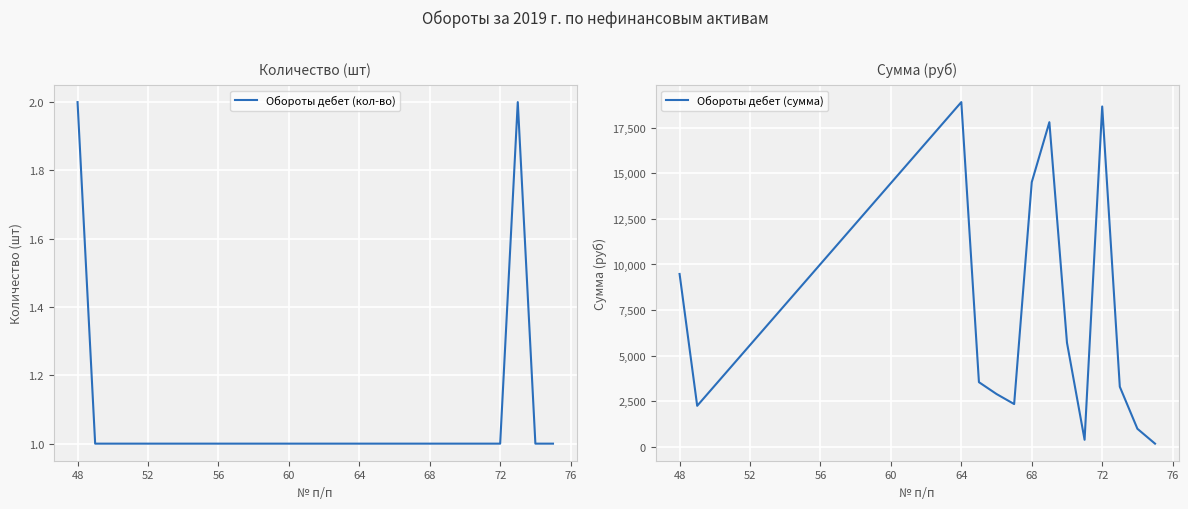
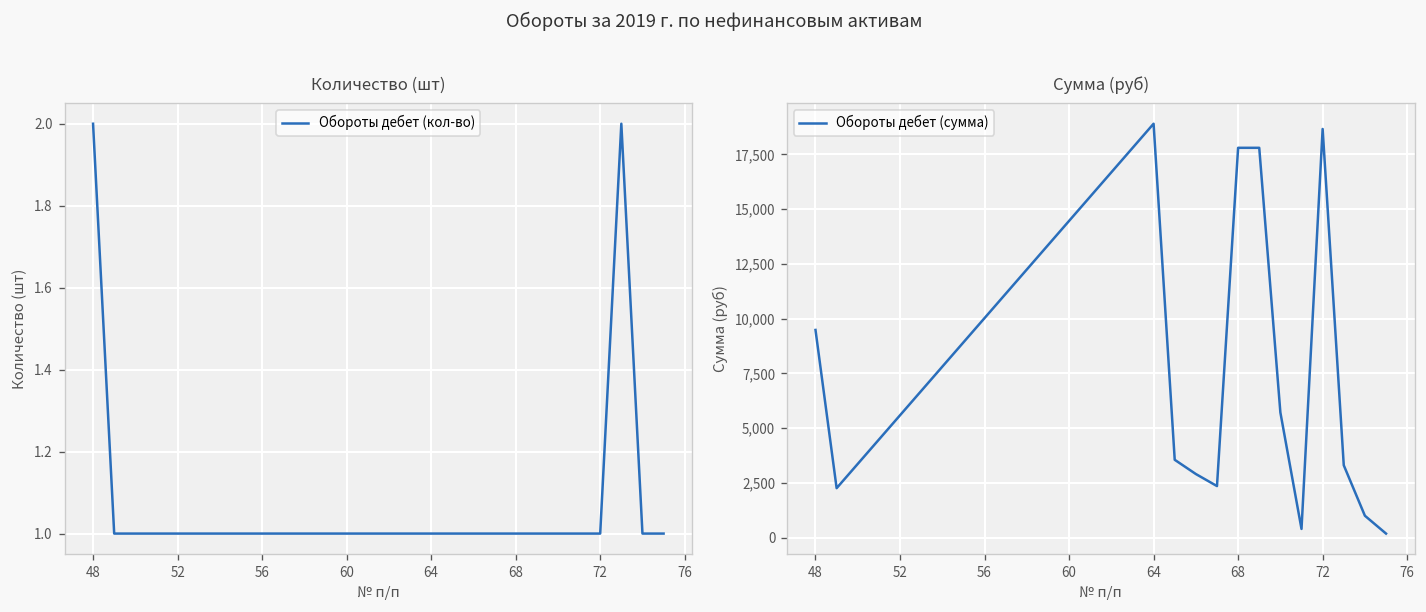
  {
    "Количество (шт)": {
      "48": "2.00",
      "64": "1.00",
      "68": "1.00",
      "72": "1.00"
    },
    "Сумма (руб)": {
      "48": "9,500",
      "64": "18,900",
-     "68": "14,500",
+     "68": "17,800",
      "72": "18,700"
    }
  }
